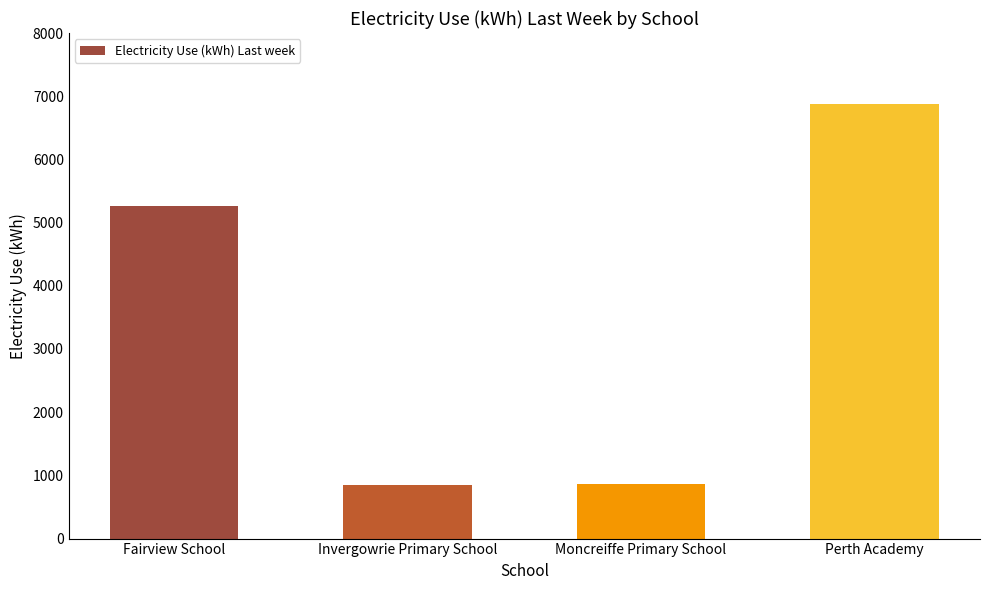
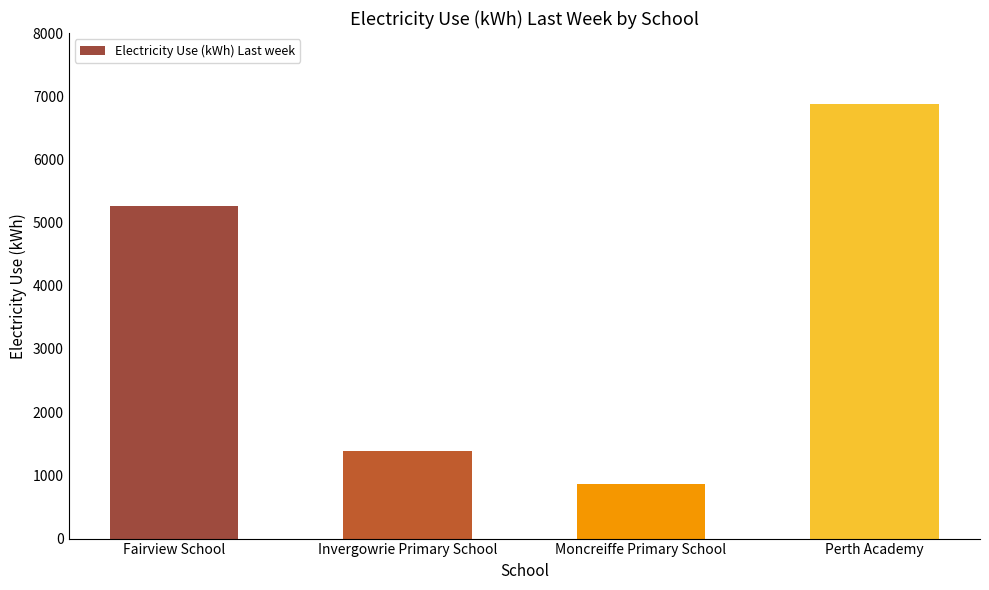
  {
    "Fairview School": 5300,
-   "Invergowrie Primary School": 800,
+   "Invergowrie Primary School": 1400,
    "Moncreiffe Primary School": 900,
    "Perth Academy": 6900
  }
